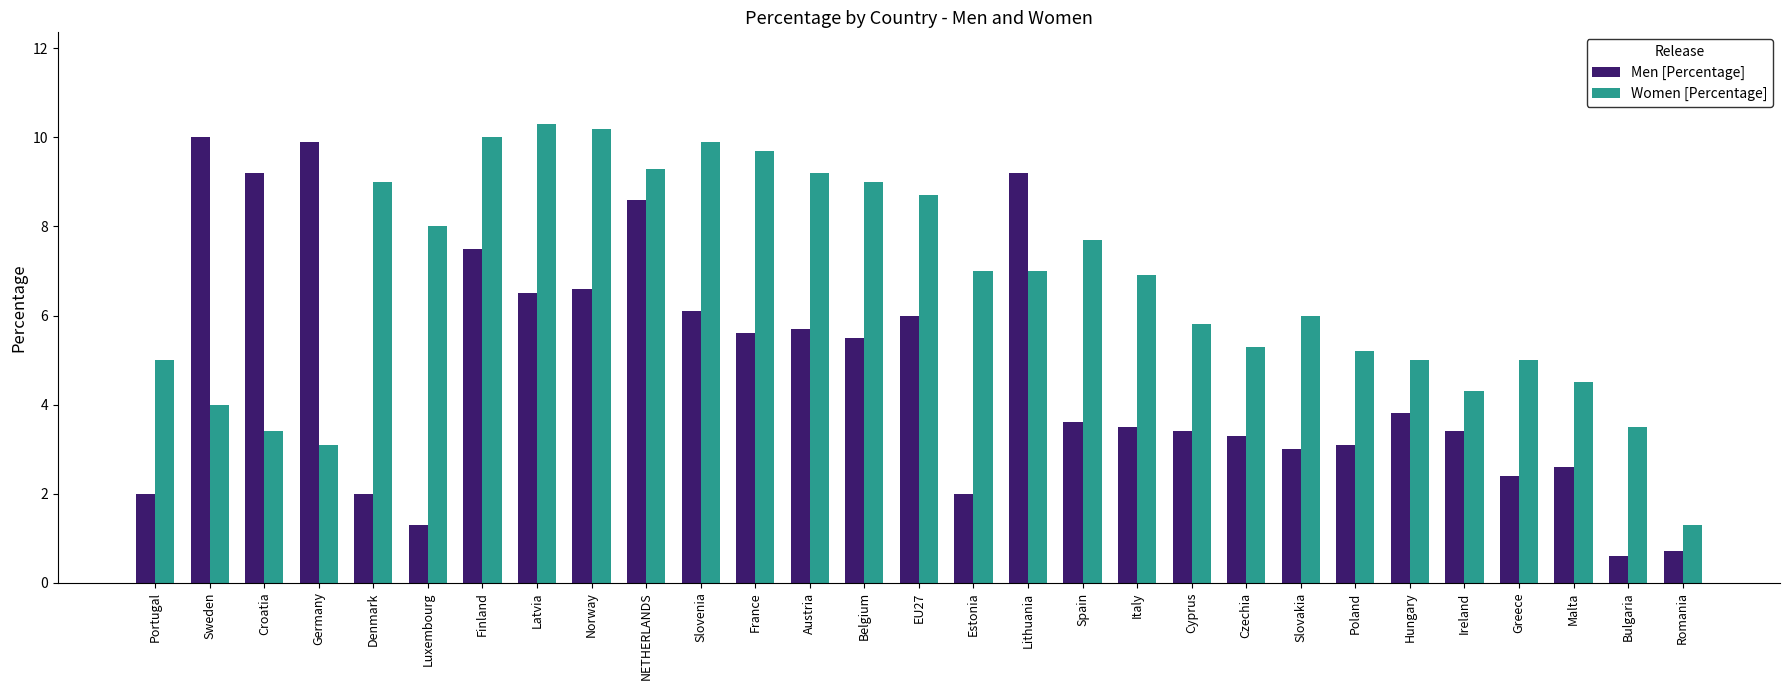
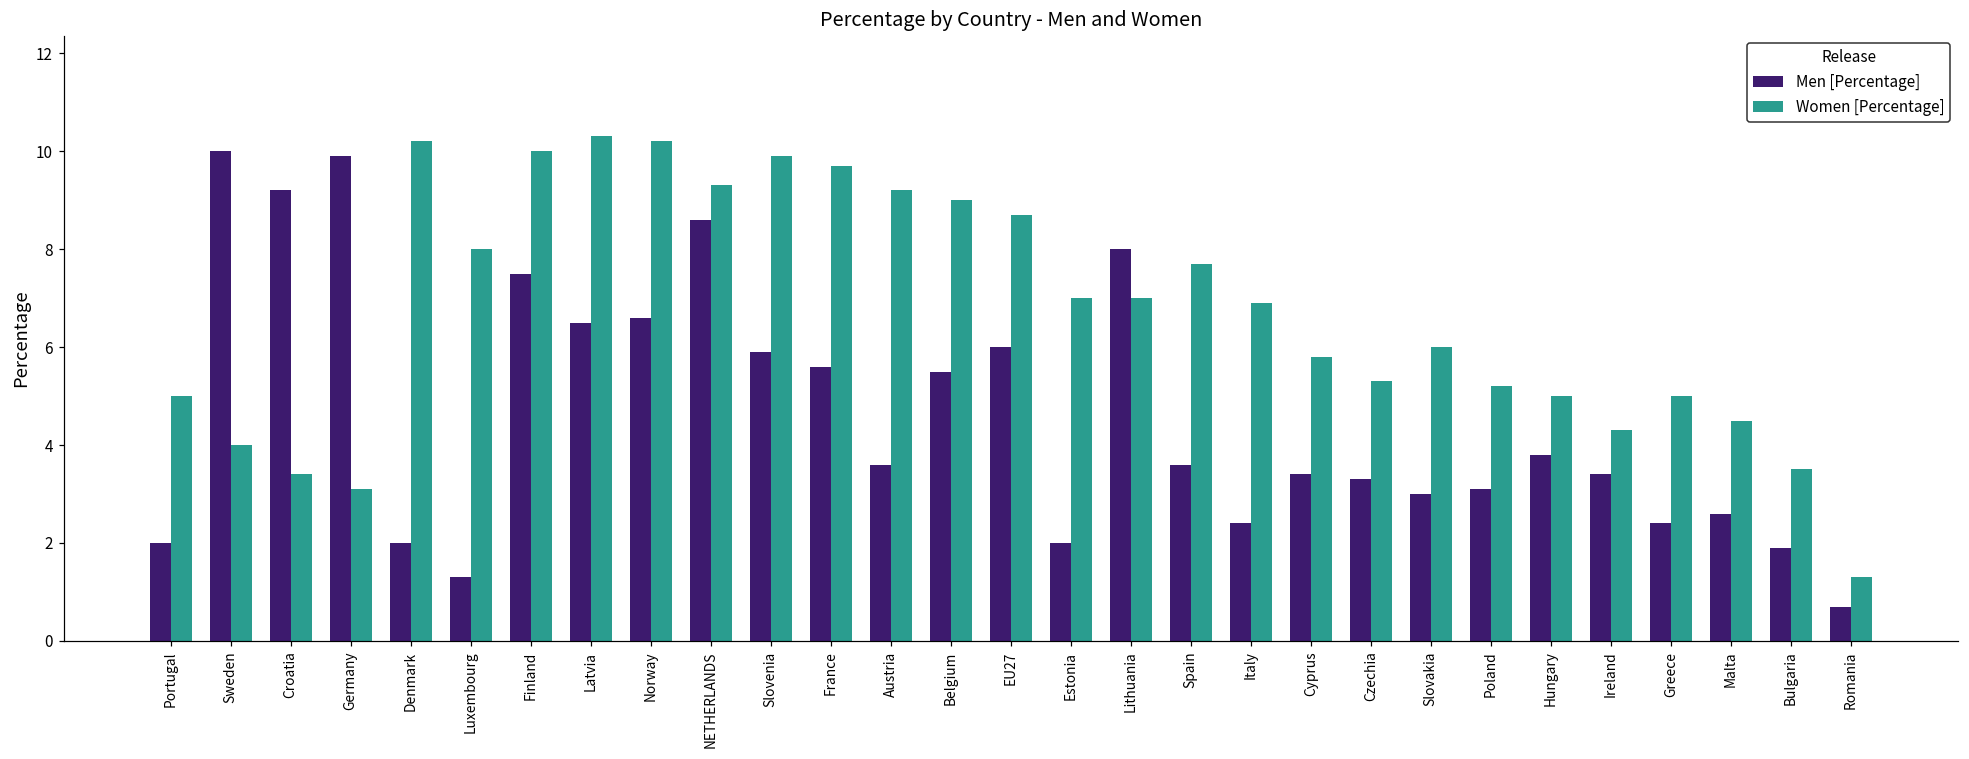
  {
    "Men [Percentage]": {
      "Portugal": 2.0,
      "Sweden": 10.0,
      "Croatia": 9.2,
      "Germany": 9.9,
      "Denmark": 2.0,
      "Luxembourg": 1.3,
      "Finland": 7.5,
      "Latvia": 6.5,
      "Norway": 6.6,
      "NETHERLANDS": 8.6,
-     "Slovenia": 6.1,
+     "Slovenia": 5.9,
      "France": 5.6,
-     "Austria": 5.7,
+     "Austria": 3.6,
      "Belgium": 5.5,
      "EU27": 6.0,
      "Estonia": 2.0,
-     "Lithuania": 9.2,
+     "Lithuania": 8.0,
      "Spain": 3.6,
-     "Italy": 3.5,
+     "Italy": 2.4,
      "Cyprus": 3.4,
      "Czechia": 3.3,
      "Slovakia": 3.0,
      "Poland": 3.1,
      "Hungary": 3.8,
      "Ireland": 3.4,
      "Greece": 2.4,
      "Malta": 2.6,
-     "Bulgaria": 0.6,
+     "Bulgaria": 1.9,
      "Romania": 0.7
    },
    "Women [Percentage]": {
      "Portugal": 5.0,
      "Sweden": 4.0,
      "Croatia": 3.4,
      "Germany": 3.1,
-     "Denmark": 9.0,
+     "Denmark": 10.2,
      "Luxembourg": 8.0,
      "Finland": 10.0,
      "Latvia": 10.3,
      "Norway": 10.2,
      "NETHERLANDS": 9.3,
      "Slovenia": 9.9,
      "France": 9.7,
      "Austria": 9.2,
      "Belgium": 9.0,
      "EU27": 8.7,
      "Estonia": 7.0,
      "Lithuania": 7.0,
      "Spain": 7.7,
      "Italy": 6.9,
      "Cyprus": 5.8,
      "Czechia": 5.3,
      "Slovakia": 6.0,
      "Poland": 5.2,
      "Hungary": 5.0,
      "Ireland": 4.3,
      "Greece": 5.0,
      "Malta": 4.5,
      "Bulgaria": 3.5,
      "Romania": 1.3
    }
  }
